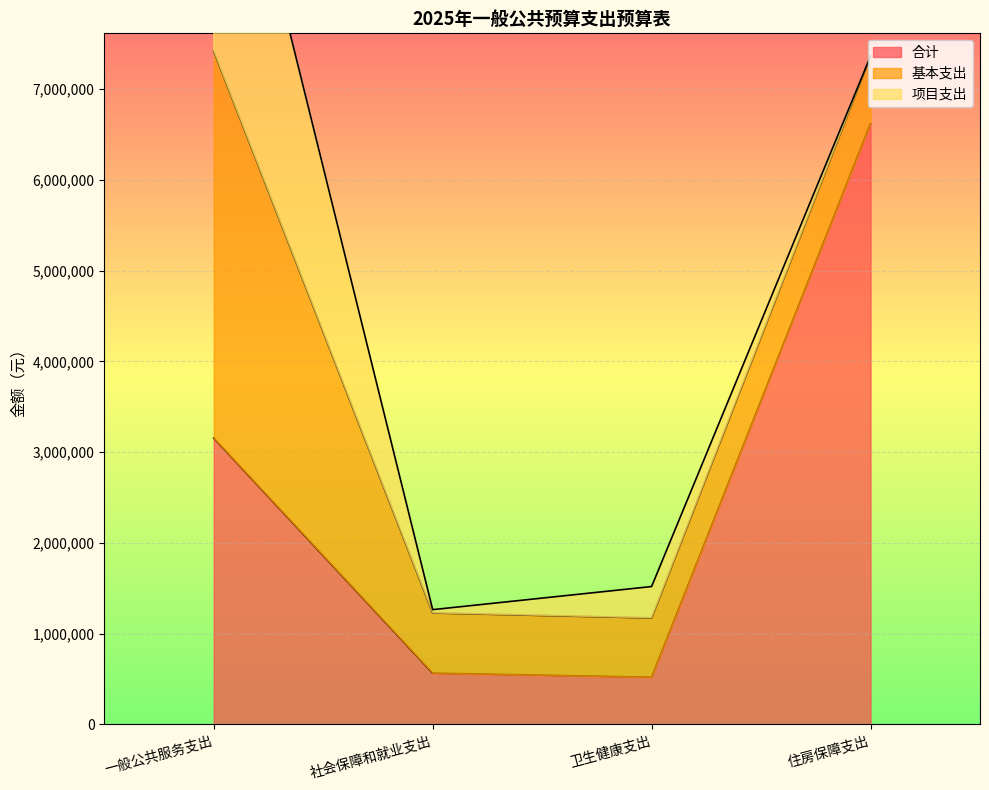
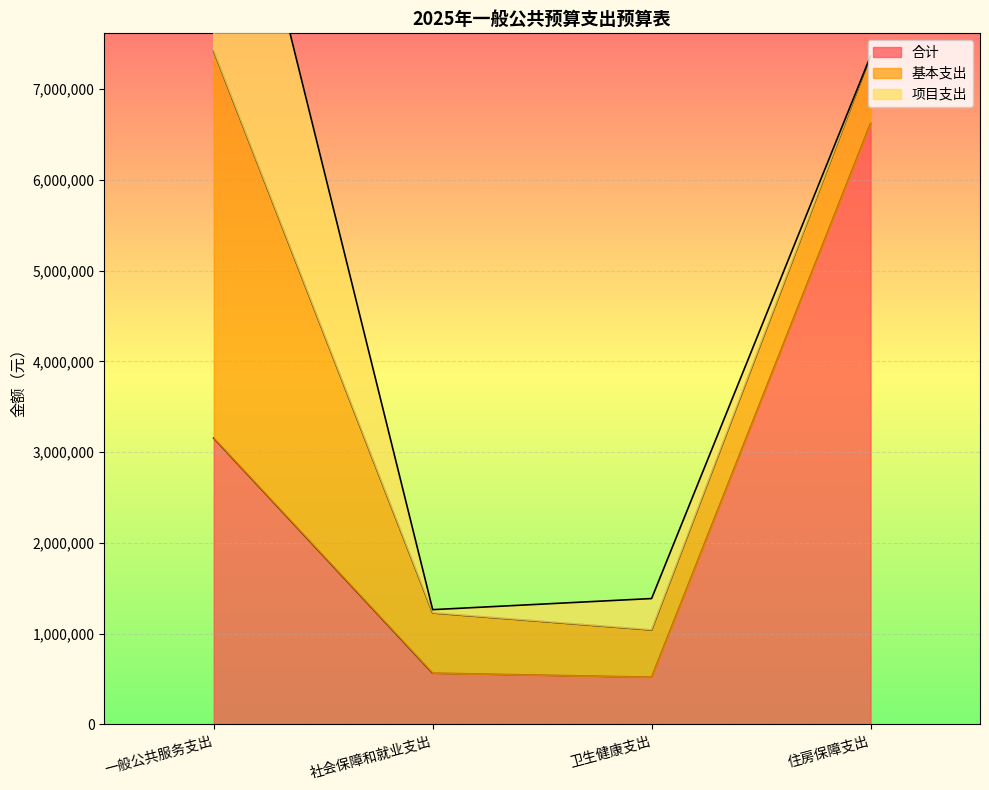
  {
    "合计": {
      "一般公共服务支出": "3,200,000",
      "社会保障和就业支出": "600,000",
      "卫生健康支出": "500,000",
      "住房保障支出": "6,600,000"
    },
    "基本支出": {
      "一般公共服务支出": "4,300,000",
      "社会保障和就业支出": "700,000",
-     "卫生健康支出": "700,000"
+     "卫生健康支出": "500,000"
    },
    "项目支出": {
      "社会保障和就业支出": "0",
      "卫生健康支出": "300,000"
    }
  }
